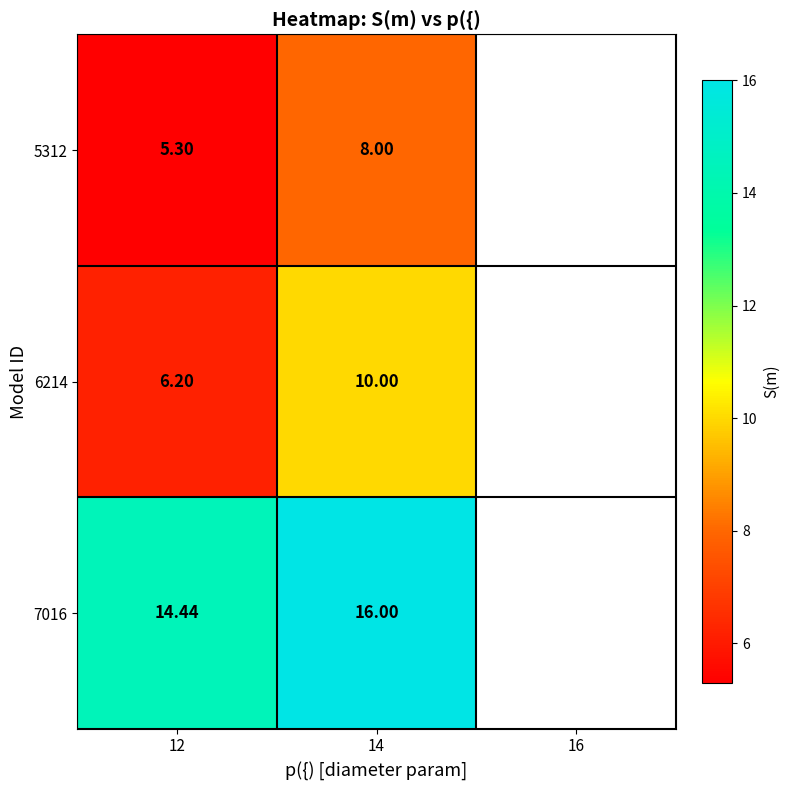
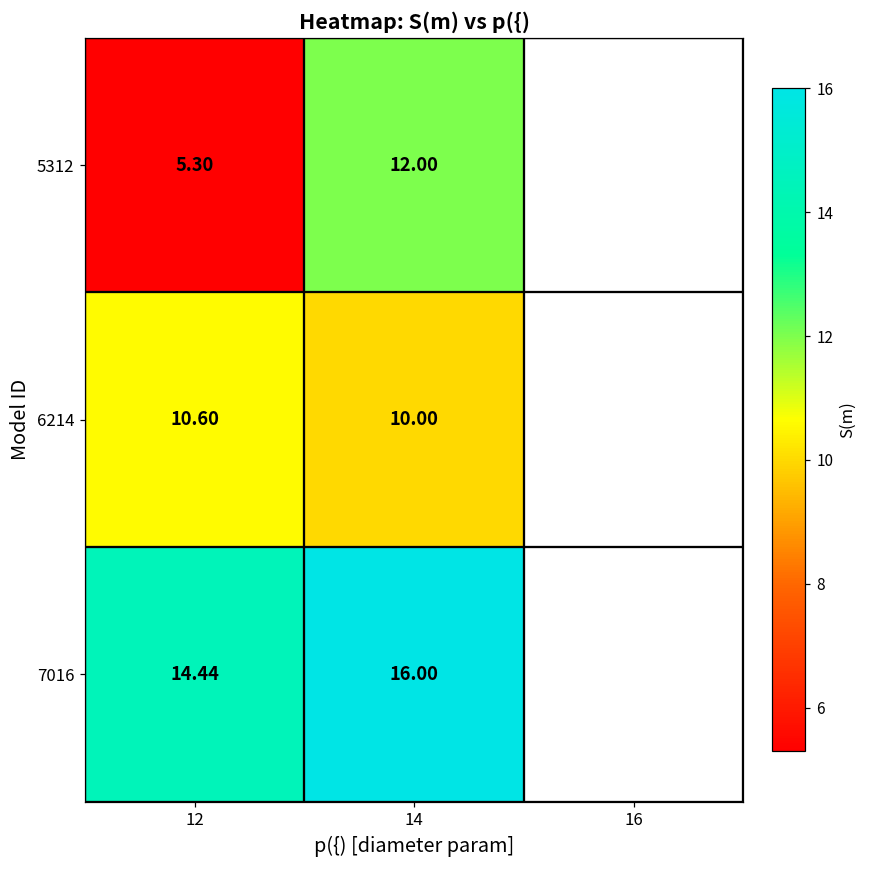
  {
    "5312": {
      "12": 5.30,
-     "14": 8.00
+     "14": 12.00
    },
    "6214": {
-     "12": 6.20,
+     "12": 10.60,
      "14": 10.00
    },
    "7016": {
      "12": 14.44,
      "14": 16.00
    }
  }
